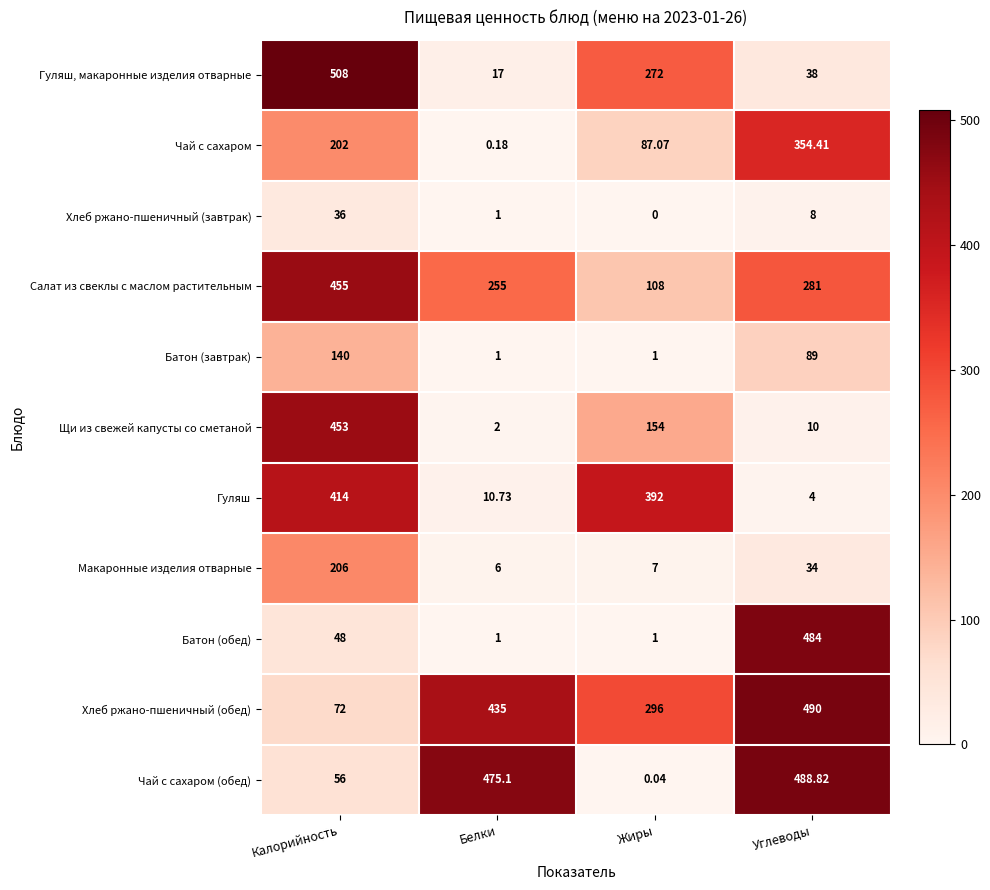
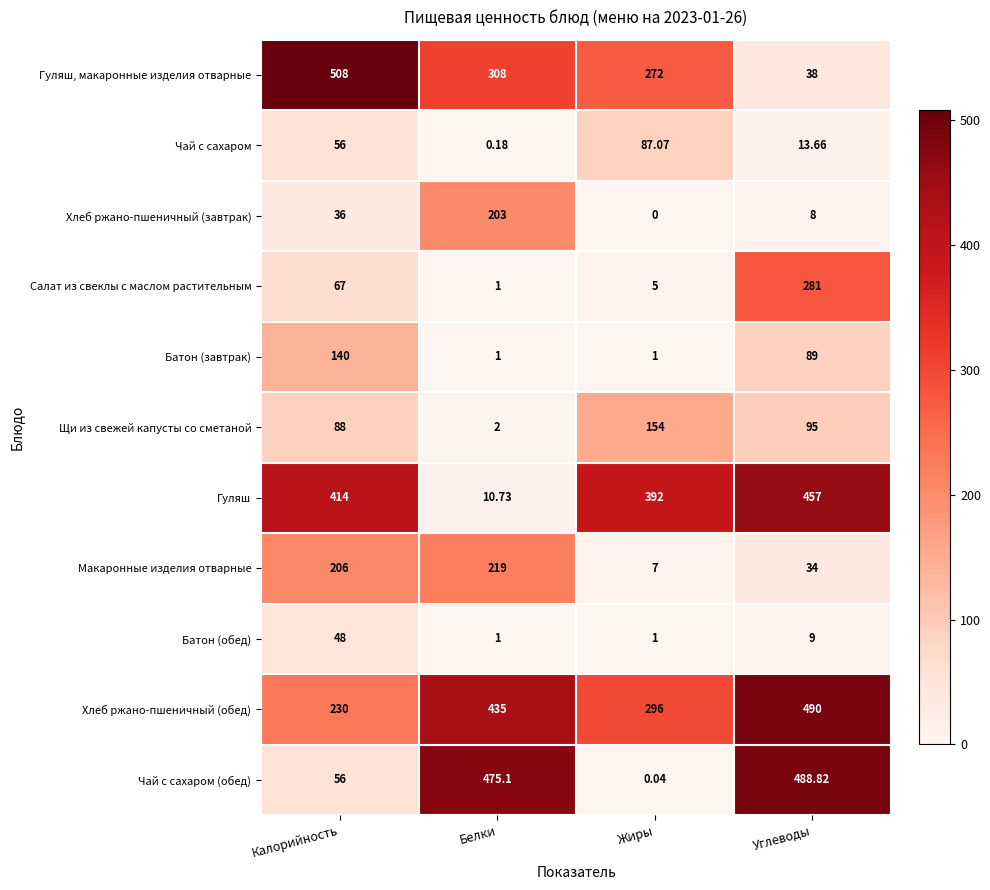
  {
    "Гуляш, макаронные изделия отварные": {
      "Калорийность": 508,
-     "Белки": 17,
+     "Белки": 308,
      "Жиры": 272,
      "Углеводы": 38
    },
    "Чай с сахаром": {
-     "Калорийность": 202,
+     "Калорийность": 56,
      "Белки": 0.18,
      "Жиры": 87.07,
-     "Углеводы": 354.41
+     "Углеводы": 13.66
    },
    "Хлеб ржано-пшеничный (завтрак)": {
      "Калорийность": 36,
-     "Белки": 1,
+     "Белки": 203,
      "Жиры": 0,
      "Углеводы": 8
    },
    "Салат из свеклы с маслом растительным": {
-     "Калорийность": 455,
-     "Белки": 255,
-     "Жиры": 108,
+     "Калорийность": 67,
+     "Белки": 1,
+     "Жиры": 5,
      "Углеводы": 281
    },
    "Батон (завтрак)": {
      "Калорийность": 140,
      "Белки": 1,
      "Жиры": 1,
      "Углеводы": 89
    },
    "Щи из свежей капусты со сметаной": {
-     "Калорийность": 453,
+     "Калорийность": 88,
      "Белки": 2,
      "Жиры": 154,
-     "Углеводы": 10
+     "Углеводы": 95
    },
    "Гуляш": {
      "Калорийность": 414,
      "Белки": 10.73,
      "Жиры": 392,
-     "Углеводы": 4
+     "Углеводы": 457
    },
    "Макаронные изделия отварные": {
      "Калорийность": 206,
-     "Белки": 6,
+     "Белки": 219,
      "Жиры": 7,
      "Углеводы": 34
    },
    "Батон (обед)": {
      "Калорийность": 48,
      "Белки": 1,
      "Жиры": 1,
-     "Углеводы": 484
+     "Углеводы": 9
    },
    "Хлеб ржано-пшеничный (обед)": {
-     "Калорийность": 72,
+     "Калорийность": 230,
      "Белки": 435,
      "Жиры": 296,
      "Углеводы": 490
    },
    "Чай с сахаром (обед)": {
      "Калорийность": 56,
      "Белки": 475.1,
      "Жиры": 0.04,
      "Углеводы": 488.82
    }
  }
